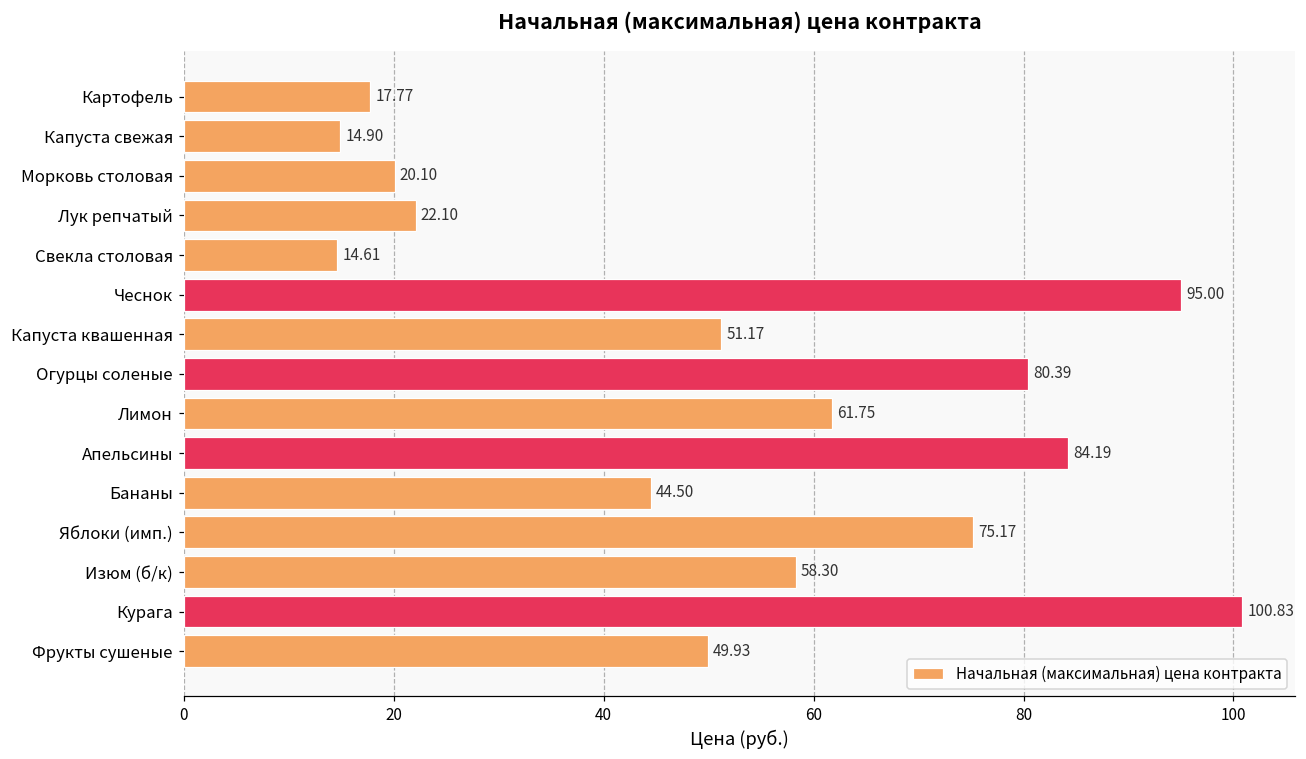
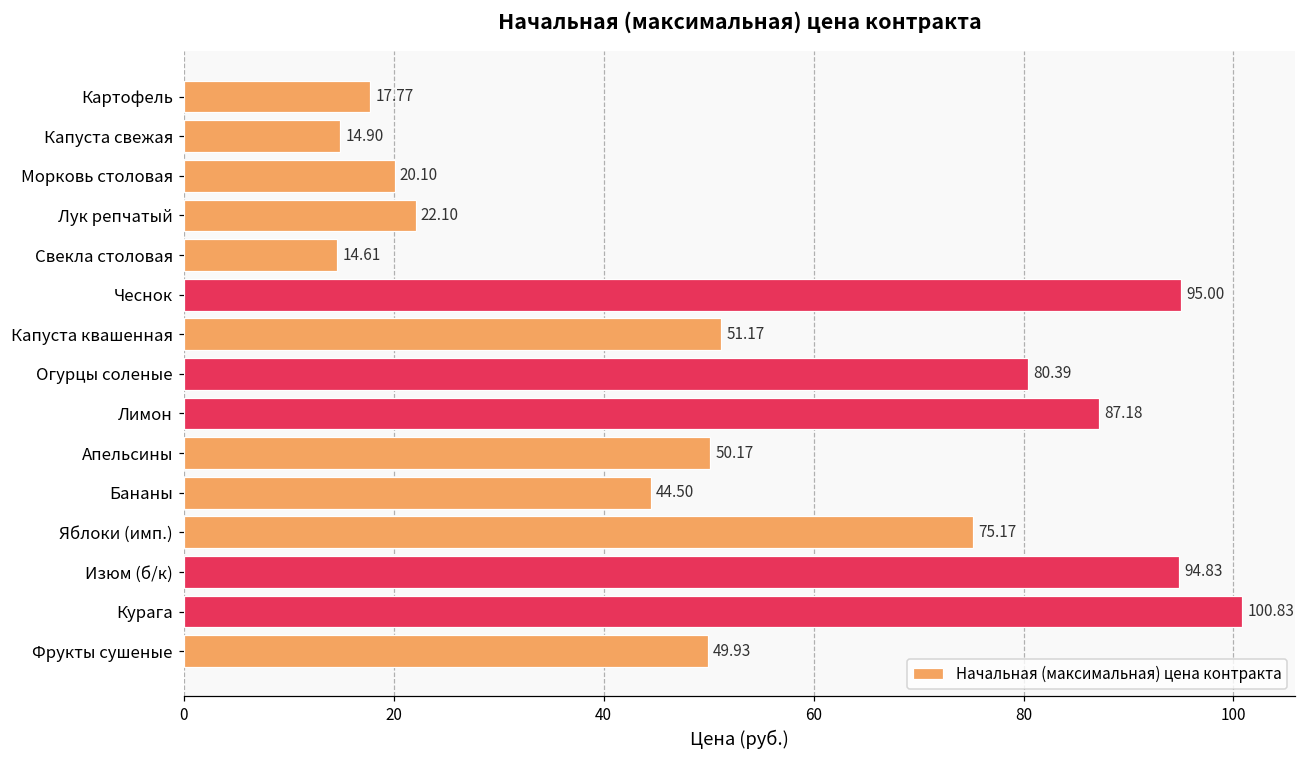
  {
    "Картофель": 17.77,
    "Капуста свежая": 14.90,
    "Морковь столовая": 20.10,
    "Лук репчатый": 22.10,
    "Свекла столовая": 14.61,
    "Чеснок": 95.00,
    "Капуста квашенная": 51.17,
    "Огурцы соленые": 80.39,
-   "Лимон": 61.75,
-   "Апельсины": 84.19,
+   "Лимон": 87.18,
+   "Апельсины": 50.17,
    "Бананы": 44.50,
    "Яблоки (имп.)": 75.17,
-   "Изюм (б/к)": 58.30,
+   "Изюм (б/к)": 94.83,
    "Курага": 100.83,
    "Фрукты сушеные": 49.93
  }
